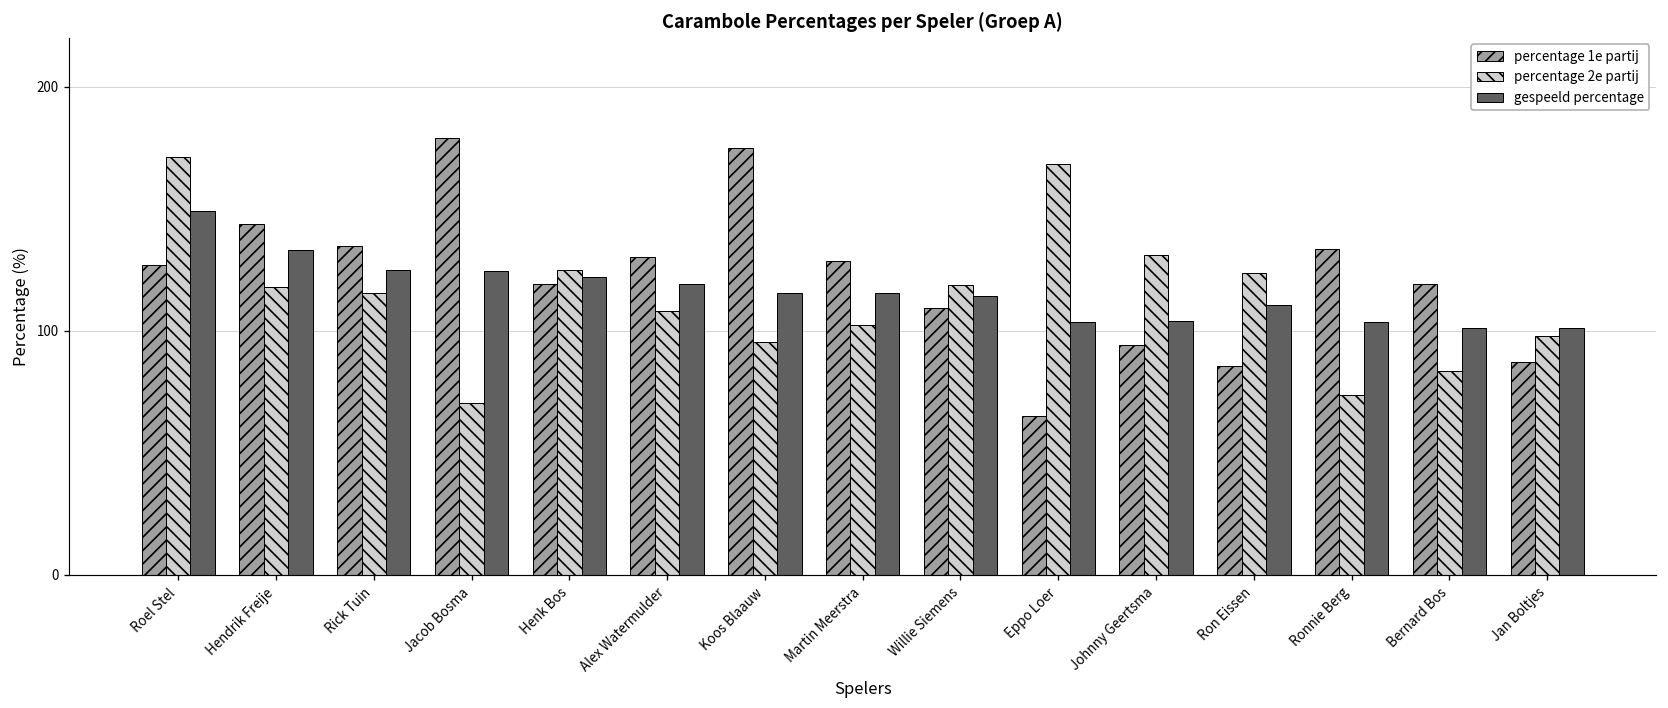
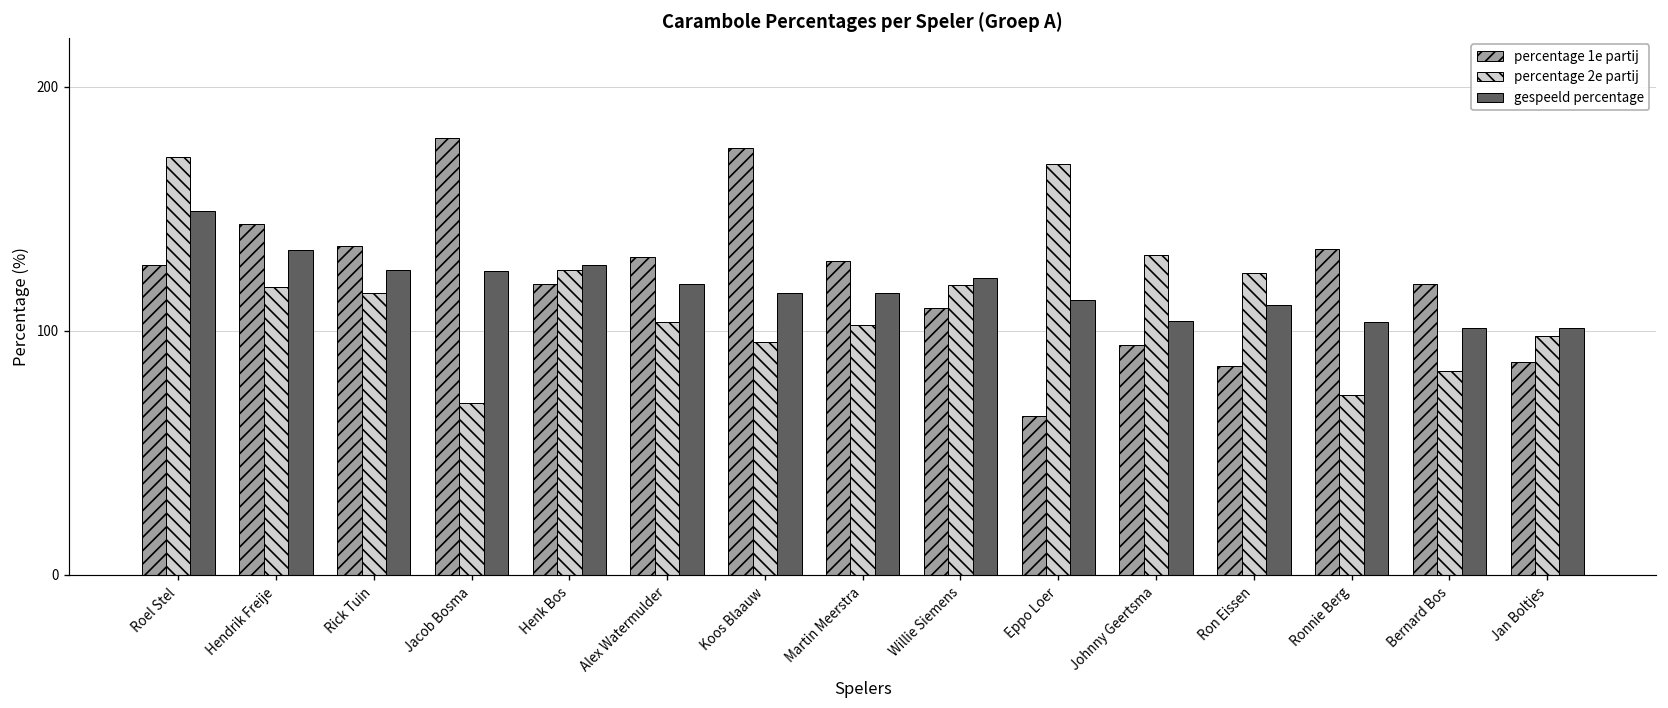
  {
    "percentage 1e partij": {
      "Roel Stel": 127,
      "Hendrik Freije": 144,
      "Rick Tuin": 135,
      "Jacob Bosma": 179,
      "Henk Bos": 119,
      "Alex Watermulder": 130,
      "Koos Blaauw": 175,
      "Martin Meerstra": 129,
      "Willie Siemens": 109,
      "Eppo Loer": 65,
      "Johnny Geertsma": 94,
      "Ron Eissen": 86,
      "Ronnie Berg": 133,
      "Bernard Bos": 119,
      "Jan Boltjes": 87
    },
    "percentage 2e partij": {
      "Roel Stel": 171,
      "Hendrik Freije": 118,
      "Rick Tuin": 115,
      "Jacob Bosma": 70,
      "Henk Bos": 125,
-     "Alex Watermulder": 108,
+     "Alex Watermulder": 104,
      "Koos Blaauw": 96,
      "Martin Meerstra": 102,
      "Willie Siemens": 119,
      "Eppo Loer": 168,
      "Johnny Geertsma": 131,
      "Ron Eissen": 124,
      "Ronnie Berg": 74,
      "Bernard Bos": 83,
      "Jan Boltjes": 98
    },
    "gespeeld percentage": {
      "Roel Stel": 149,
      "Hendrik Freije": 133,
      "Rick Tuin": 125,
      "Jacob Bosma": 124,
-     "Henk Bos": 122,
+     "Henk Bos": 127,
      "Alex Watermulder": 119,
      "Koos Blaauw": 116,
      "Martin Meerstra": 115,
-     "Willie Siemens": 114,
-     "Eppo Loer": 104,
+     "Willie Siemens": 122,
+     "Eppo Loer": 113,
      "Johnny Geertsma": 104,
      "Ron Eissen": 110,
      "Ronnie Berg": 104,
      "Bernard Bos": 101,
      "Jan Boltjes": 101
    }
  }
